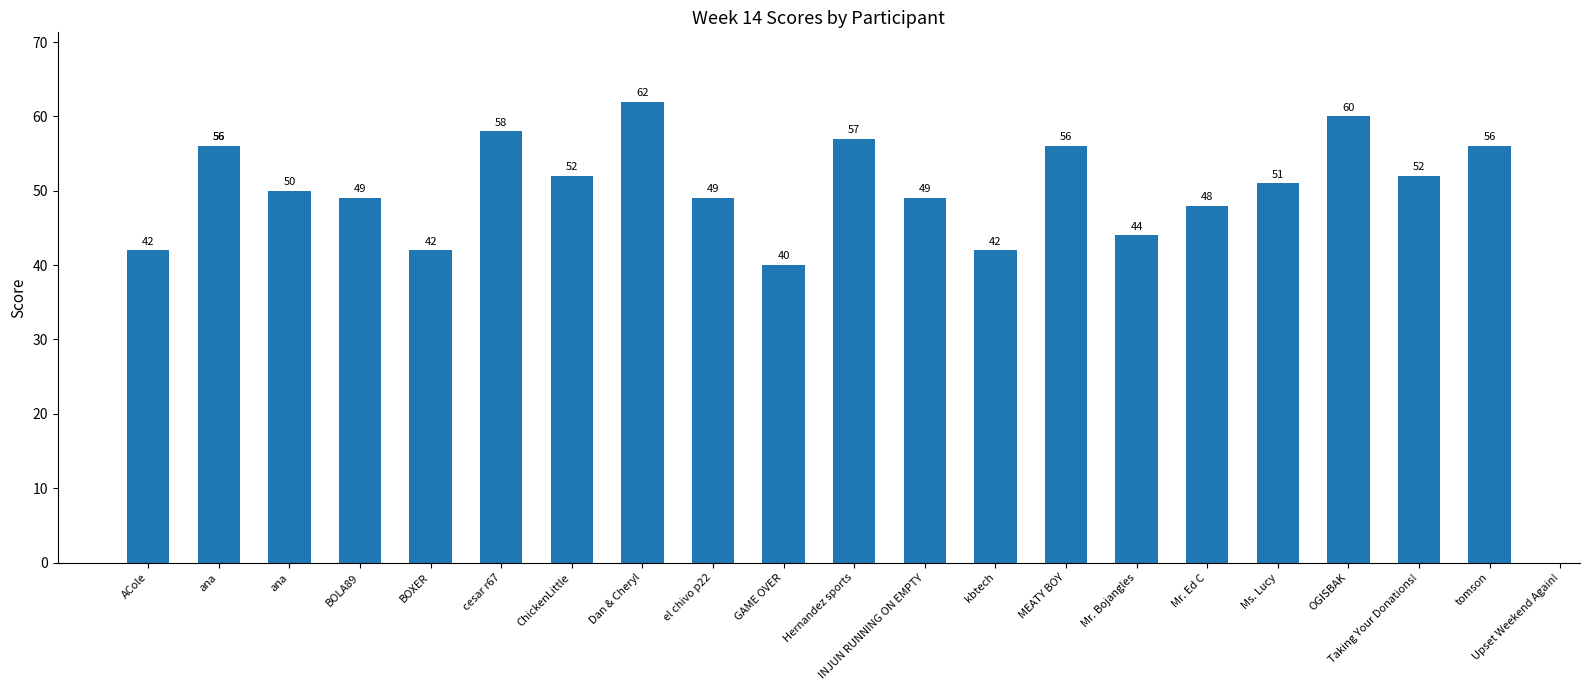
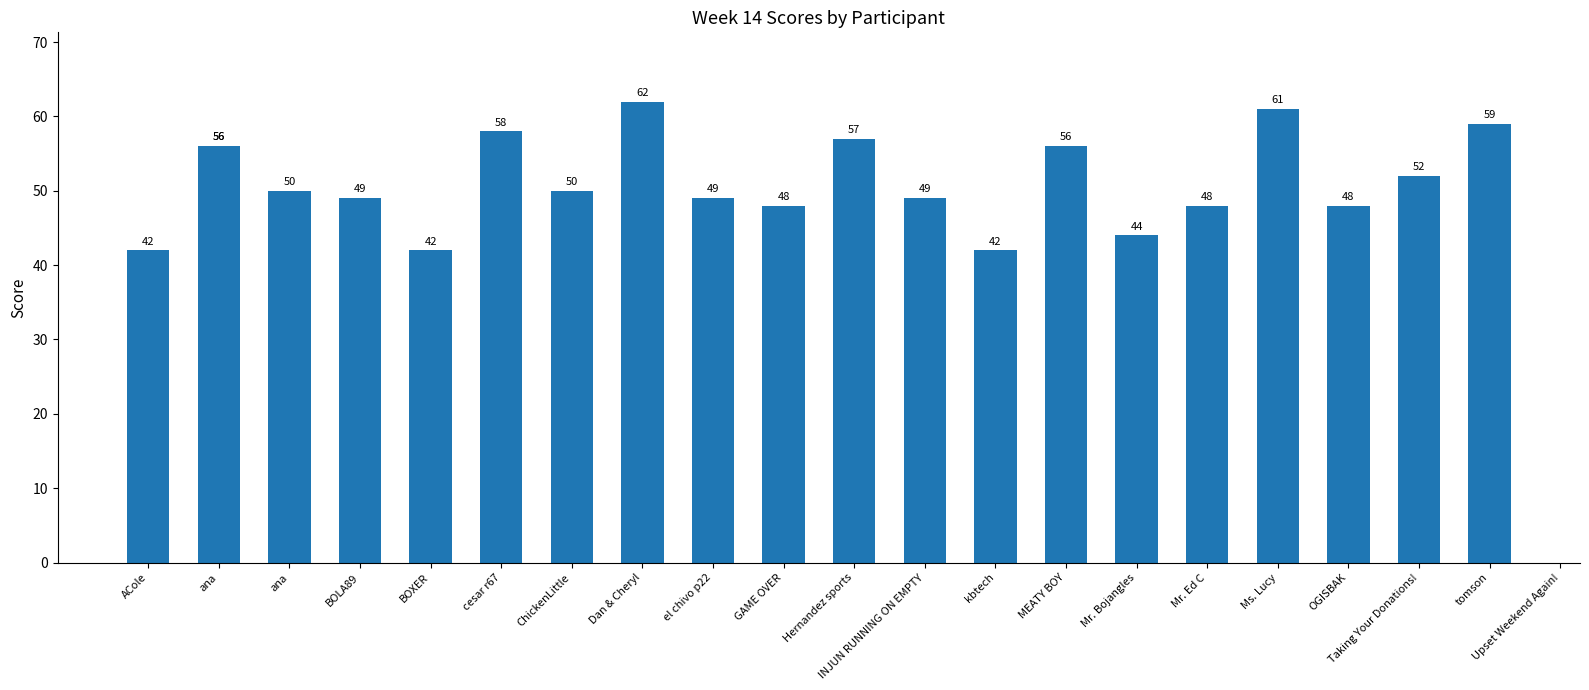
  {
    "ACole": 42,
    "BOLA89": 49,
    "BOXER": 42,
    "cesar r67": 58,
-   "ChickenLittle": 52,
+   "ChickenLittle": 50,
    "Dan & Cheryl": 62,
    "el chivo p22": 49,
-   "GAME OVER": 40,
+   "GAME OVER": 48,
    "Hernandez sports": 57,
    "INJUN RUNNING ON EMPTY": 49,
    "kbtech": 42,
    "MEATY BOY": 56,
    "Mr. Bojangles": 44,
    "Mr. Ed C": 48,
-   "Ms. Lucy": 51,
-   "OGISBAK": 60,
+   "Ms. Lucy": 61,
+   "OGISBAK": 48,
    "Taking Your Donations!": 52,
-   "tomson": 56
+   "tomson": 59
  }
